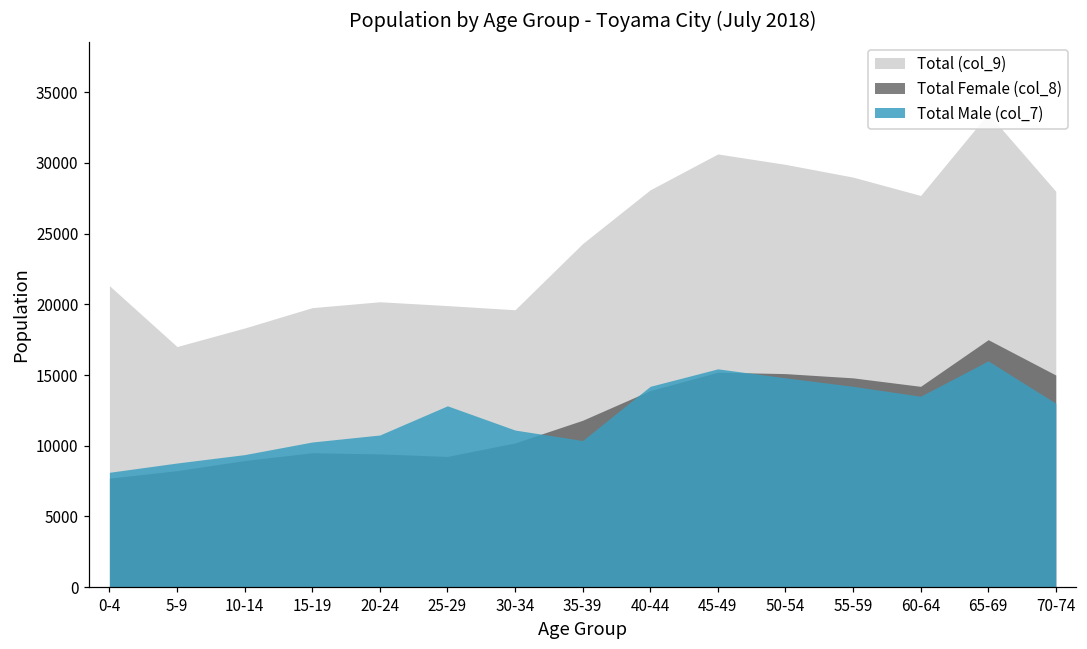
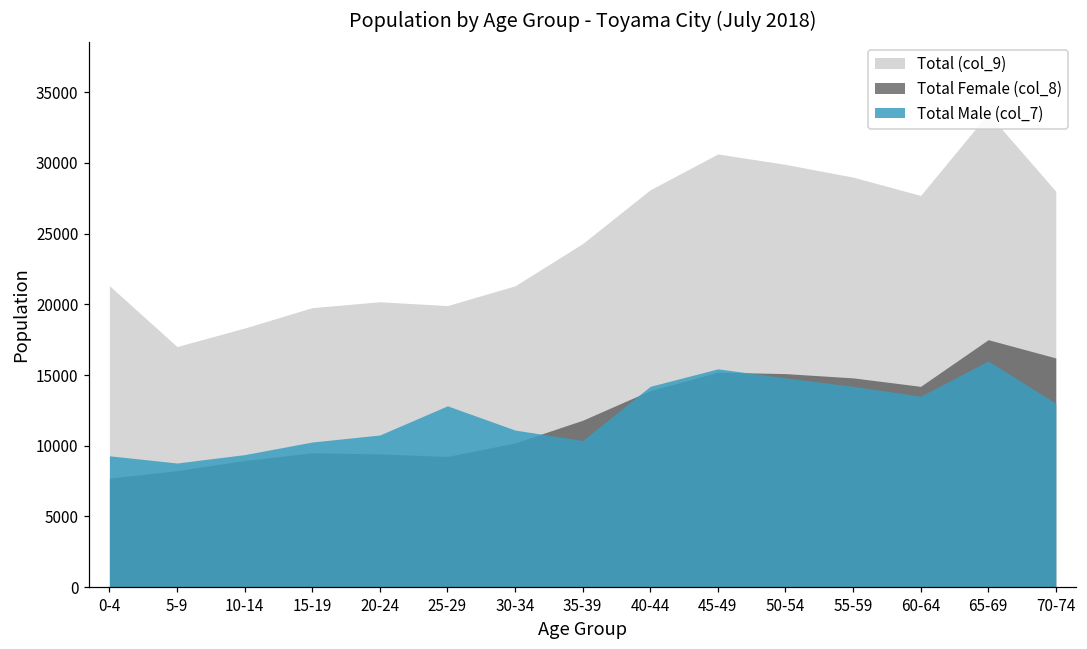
  {
    "Total (col_9)": {
      "0-4": 21300,
      "5-9": 17000,
      "10-14": 18300,
      "15-19": 19800,
      "20-24": 20200,
      "25-29": 19900,
-     "30-34": 19600,
+     "30-34": 21300,
      "35-39": 24300,
      "40-44": 28100,
      "45-49": 30600,
      "50-54": 29900,
      "55-59": 29000,
      "60-64": 27700,
      "70-74": 28000
    },
    "Total Female (col_8)": {
      "0-4": 7700,
      "5-9": 8200,
      "10-14": 9000,
      "15-19": 9500,
      "20-24": 9400,
      "25-29": 9200,
      "30-34": 10200,
      "35-39": 11800,
      "40-44": 13900,
      "45-49": 15200,
      "50-54": 15100,
      "55-59": 14800,
      "60-64": 14200,
      "65-69": 17500,
-     "70-74": 15000
+     "70-74": 16200
    },
    "Total Male (col_7)": {
-     "0-4": 8100,
+     "0-4": 9300,
      "5-9": 8800,
      "10-14": 9400,
      "15-19": 10300,
      "20-24": 10800,
      "25-29": 12800,
      "30-34": 11100,
      "35-39": 10400,
      "40-44": 14200,
      "45-49": 15400,
      "50-54": 14800,
      "55-59": 14200,
      "60-64": 13500,
      "65-69": 16000,
      "70-74": 13000
    }
  }
